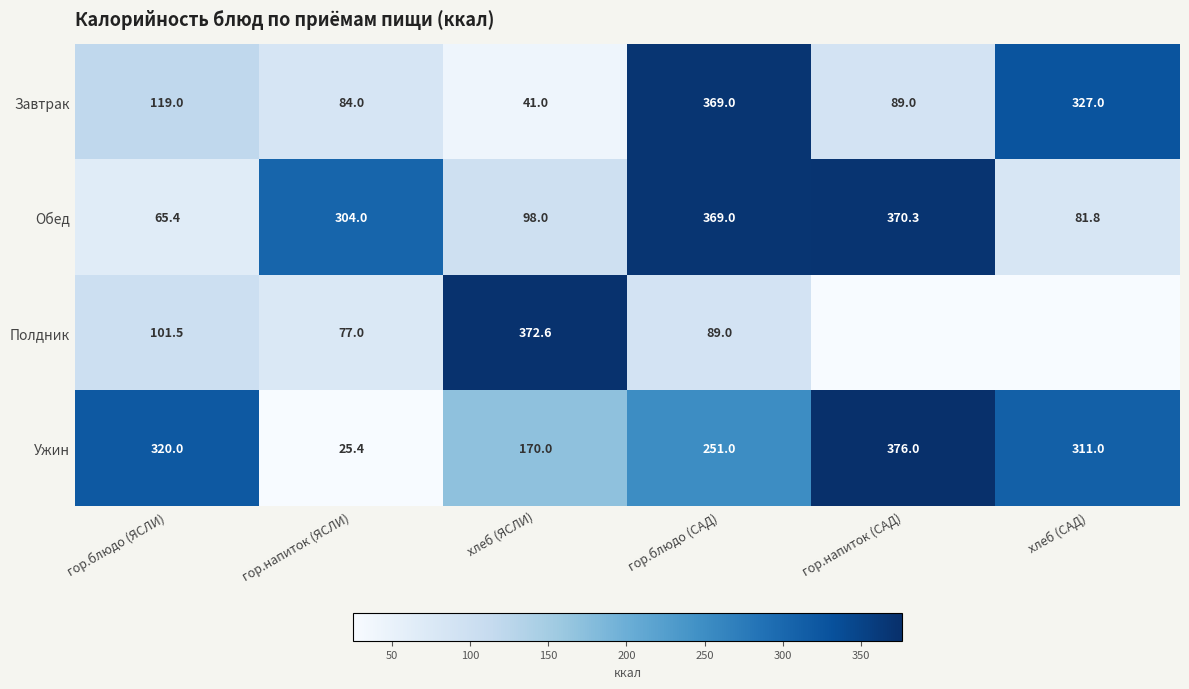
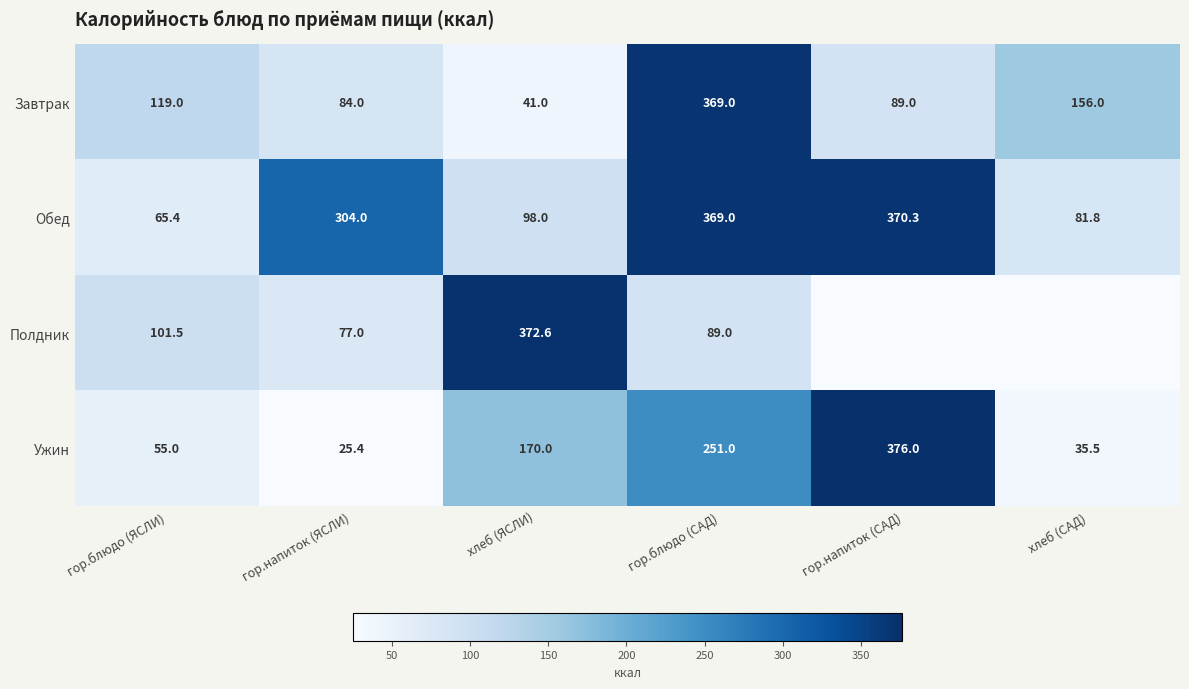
  {
    "Завтрак": {
      "гор.блюдо (ЯСЛИ)": 119.0,
      "гор.напиток (ЯСЛИ)": 84.0,
      "хлеб (ЯСЛИ)": 41.0,
      "гор.блюдо (САД)": 369.0,
      "гор.напиток (САД)": 89.0,
-     "хлеб (САД)": 327.0
+     "хлеб (САД)": 156.0
    },
    "Обед": {
      "гор.блюдо (ЯСЛИ)": 65.4,
      "гор.напиток (ЯСЛИ)": 304.0,
      "хлеб (ЯСЛИ)": 98.0,
      "гор.блюдо (САД)": 369.0,
      "гор.напиток (САД)": 370.3,
      "хлеб (САД)": 81.8
    },
    "Полдник": {
      "гор.блюдо (ЯСЛИ)": 101.5,
      "гор.напиток (ЯСЛИ)": 77.0,
      "хлеб (ЯСЛИ)": 372.6,
      "гор.блюдо (САД)": 89.0
    },
    "Ужин": {
-     "гор.блюдо (ЯСЛИ)": 320.0,
+     "гор.блюдо (ЯСЛИ)": 55.0,
      "гор.напиток (ЯСЛИ)": 25.4,
      "хлеб (ЯСЛИ)": 170.0,
      "гор.блюдо (САД)": 251.0,
      "гор.напиток (САД)": 376.0,
-     "хлеб (САД)": 311.0
+     "хлеб (САД)": 35.5
    }
  }
